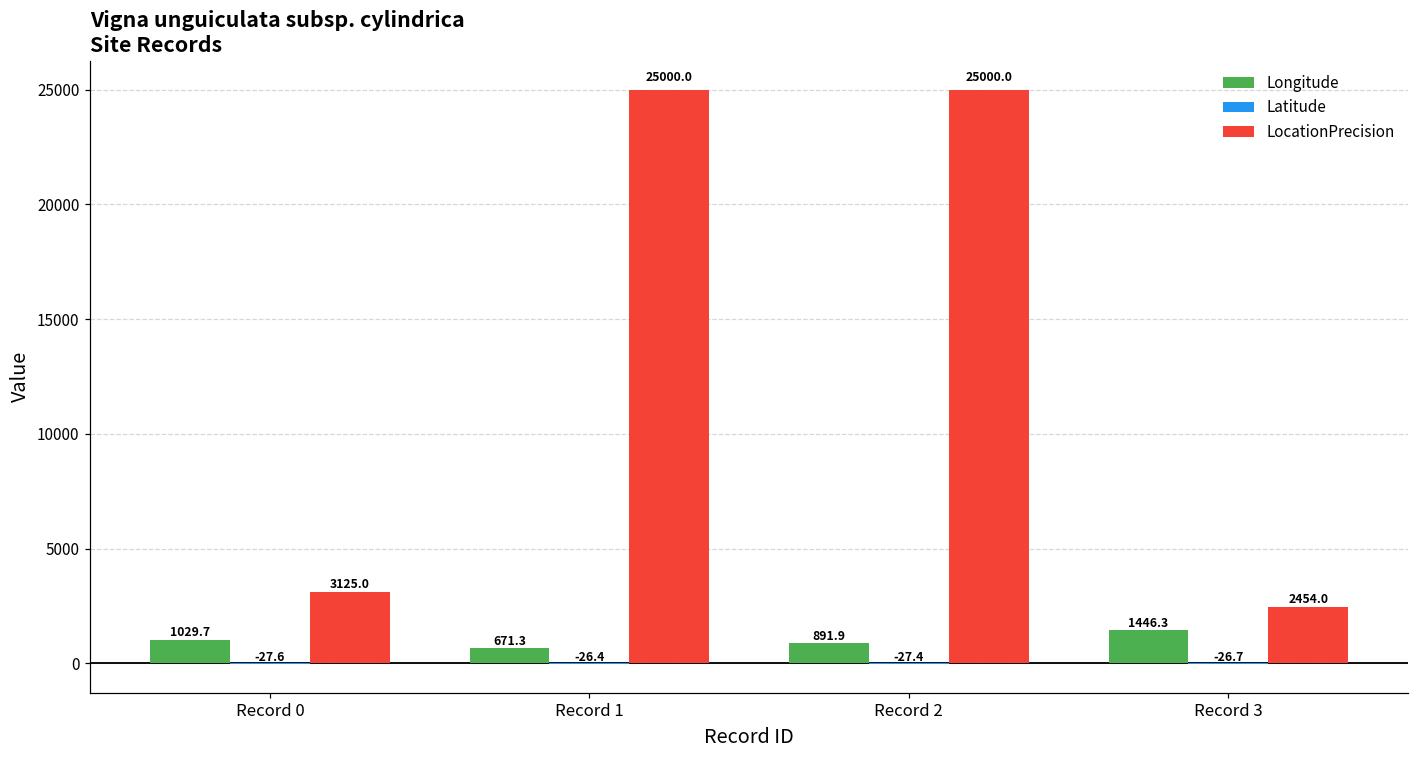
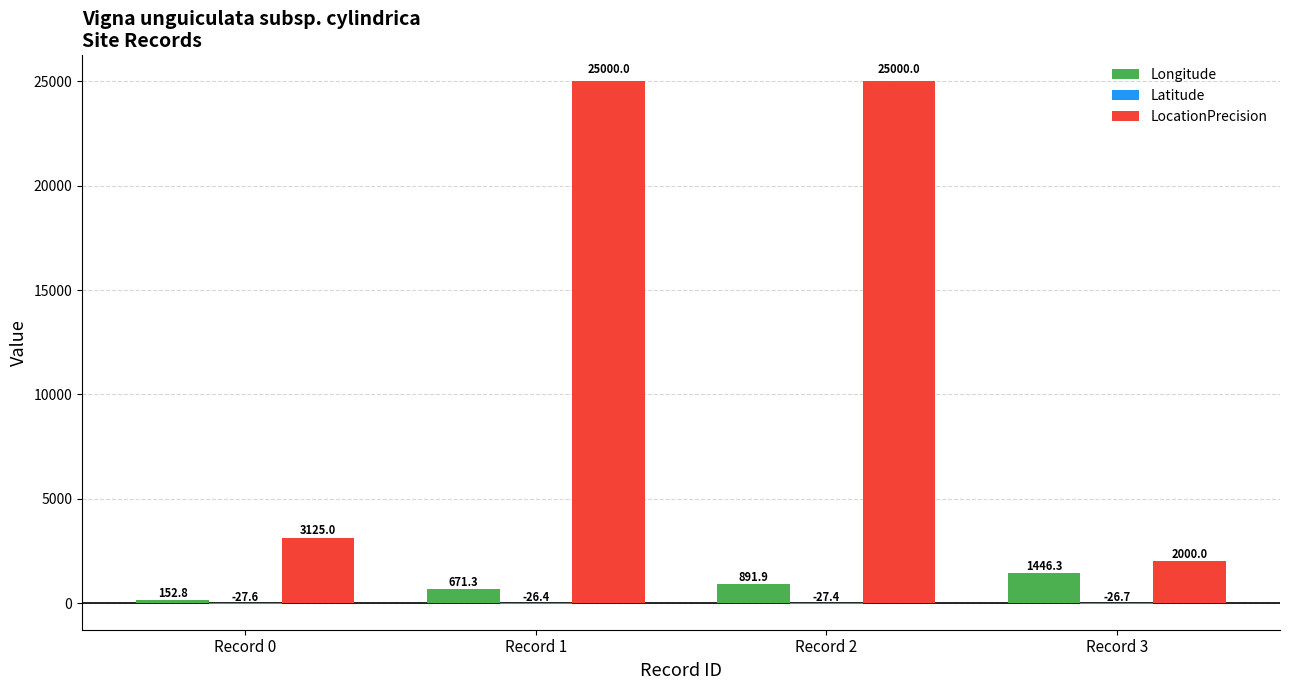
  {
    "Longitude": {
-     "Record 0": 1029.7,
+     "Record 0": 152.8,
      "Record 1": 671.3,
      "Record 2": 891.9,
      "Record 3": 1446.3
    },
    "Latitude": {
      "Record 0": -27.6,
      "Record 1": -26.4,
      "Record 2": -27.4,
      "Record 3": -26.7
    },
    "LocationPrecision": {
      "Record 0": 3125.0,
      "Record 1": 25000.0,
      "Record 2": 25000.0,
-     "Record 3": 2454.0
+     "Record 3": 2000.0
    }
  }
